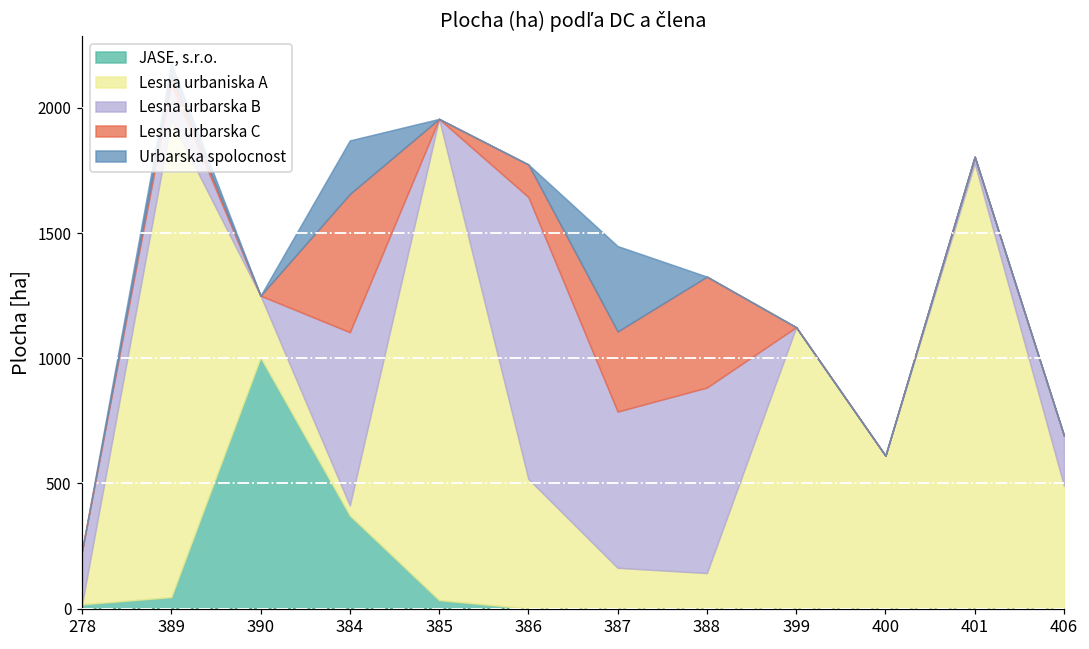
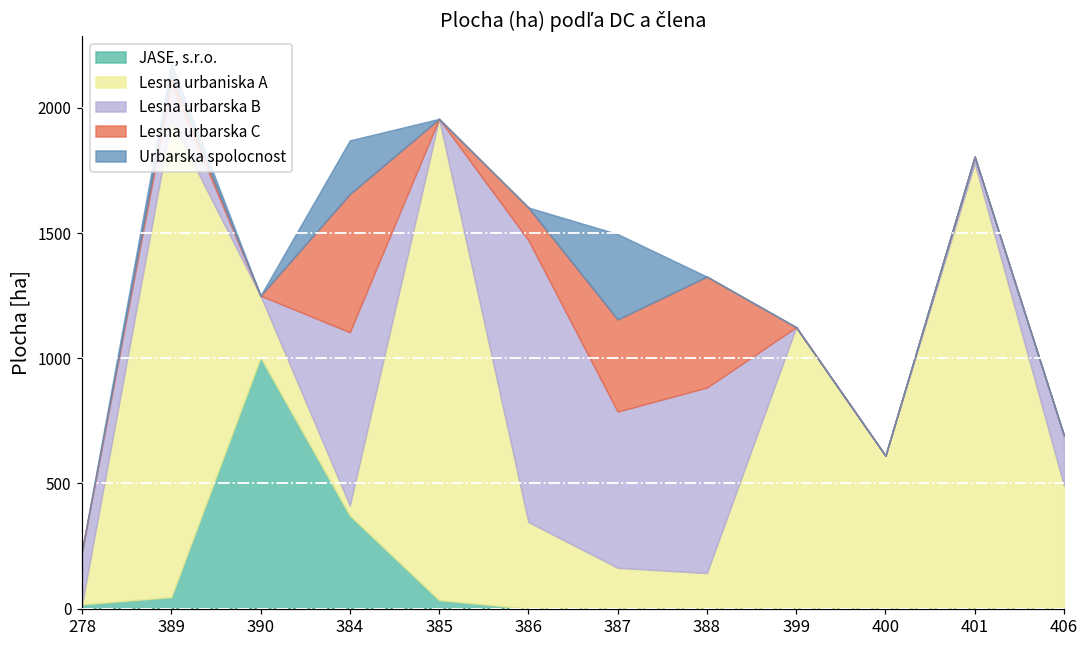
  {
    "Lesna urbaniska A": {
      "384": 40,
-     "386": 520,
+     "386": 350,
      "387": 160,
      "388": 140,
      "401": 1780,
      "406": 490
    },
    "Lesna urbarska B": {
      "384": 690,
      "386": 1130,
      "387": 620,
      "388": 740
    },
    "Lesna urbarska C": {
      "384": 550,
-     "387": 320
+     "387": 370
    }
  }
